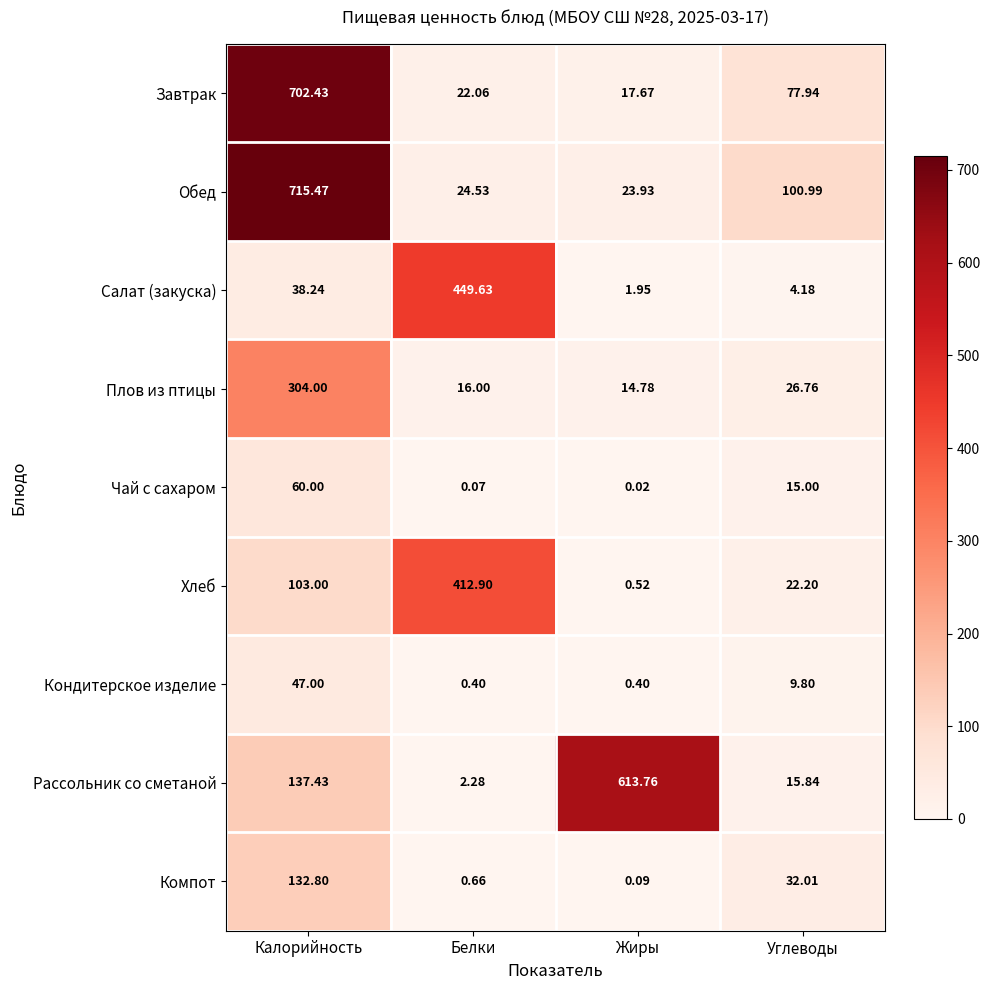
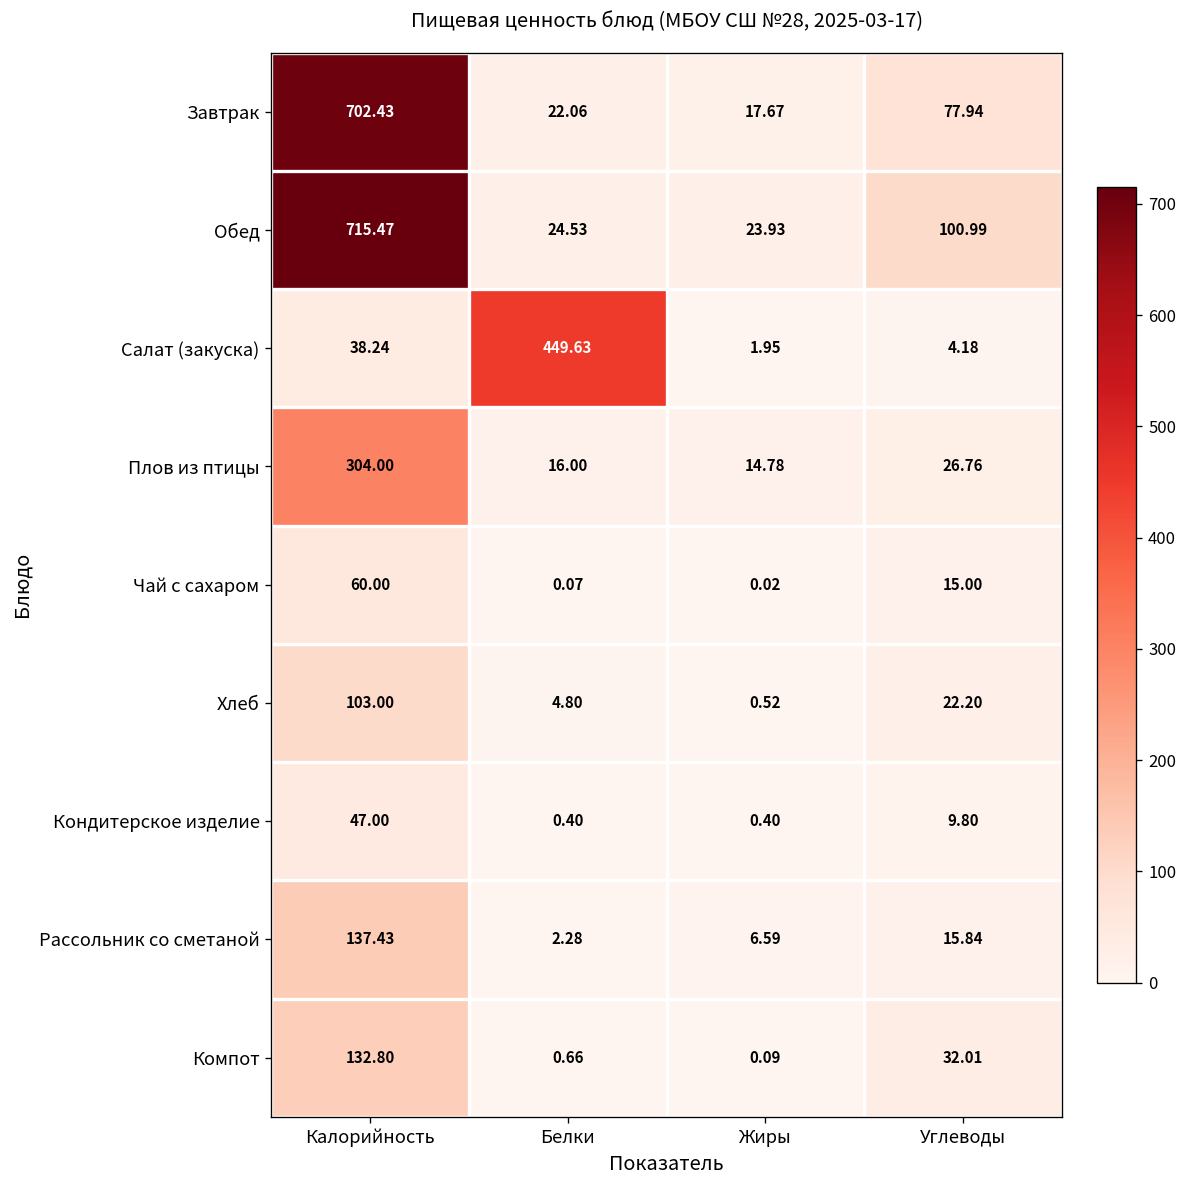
  {
    "Завтрак": {
      "Калорийность": 702.43,
      "Белки": 22.06,
      "Жиры": 17.67,
      "Углеводы": 77.94
    },
    "Обед": {
      "Калорийность": 715.47,
      "Белки": 24.53,
      "Жиры": 23.93,
      "Углеводы": 100.99
    },
    "Салат (закуска)": {
      "Калорийность": 38.24,
      "Белки": 449.63,
      "Жиры": 1.95,
      "Углеводы": 4.18
    },
    "Плов из птицы": {
      "Калорийность": 304.00,
      "Белки": 16.00,
      "Жиры": 14.78,
      "Углеводы": 26.76
    },
    "Чай с сахаром": {
      "Калорийность": 60.00,
      "Белки": 0.07,
      "Жиры": 0.02,
      "Углеводы": 15.00
    },
    "Хлеб": {
      "Калорийность": 103.00,
-     "Белки": 412.90,
+     "Белки": 4.80,
      "Жиры": 0.52,
      "Углеводы": 22.20
    },
    "Кондитерское изделие": {
      "Калорийность": 47.00,
      "Белки": 0.40,
      "Жиры": 0.40,
      "Углеводы": 9.80
    },
    "Рассольник со сметаной": {
      "Калорийность": 137.43,
      "Белки": 2.28,
-     "Жиры": 613.76,
+     "Жиры": 6.59,
      "Углеводы": 15.84
    },
    "Компот": {
      "Калорийность": 132.80,
      "Белки": 0.66,
      "Жиры": 0.09,
      "Углеводы": 32.01
    }
  }
